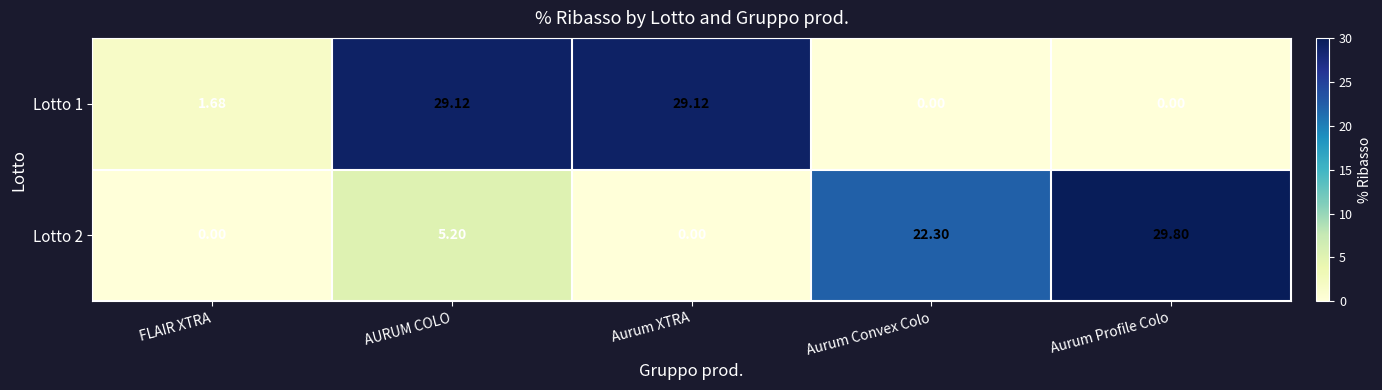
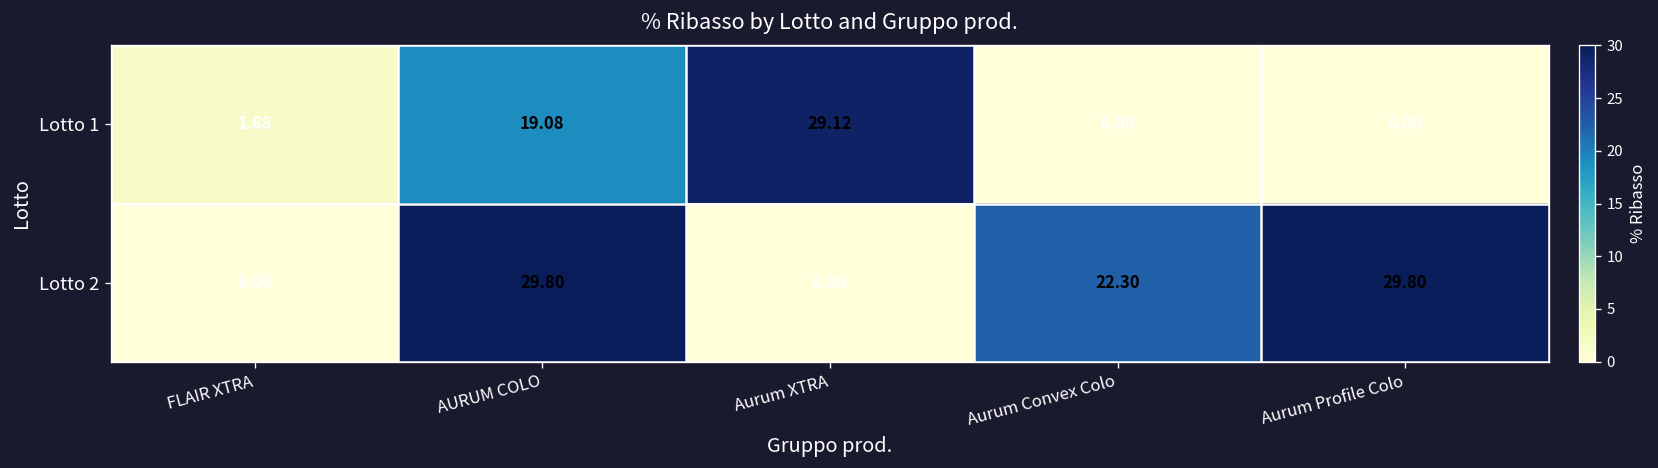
  {
    "Lotto 1": {
      "FLAIR XTRA": 1.68,
-     "AURUM COLO": 29.12,
+     "AURUM COLO": 19.08,
      "Aurum XTRA": 29.12
    },
    "Lotto 2": {
-     "AURUM COLO": 5.20,
+     "AURUM COLO": 29.80,
      "Aurum Convex Colo": 22.30,
      "Aurum Profile Colo": 29.80
    }
  }
